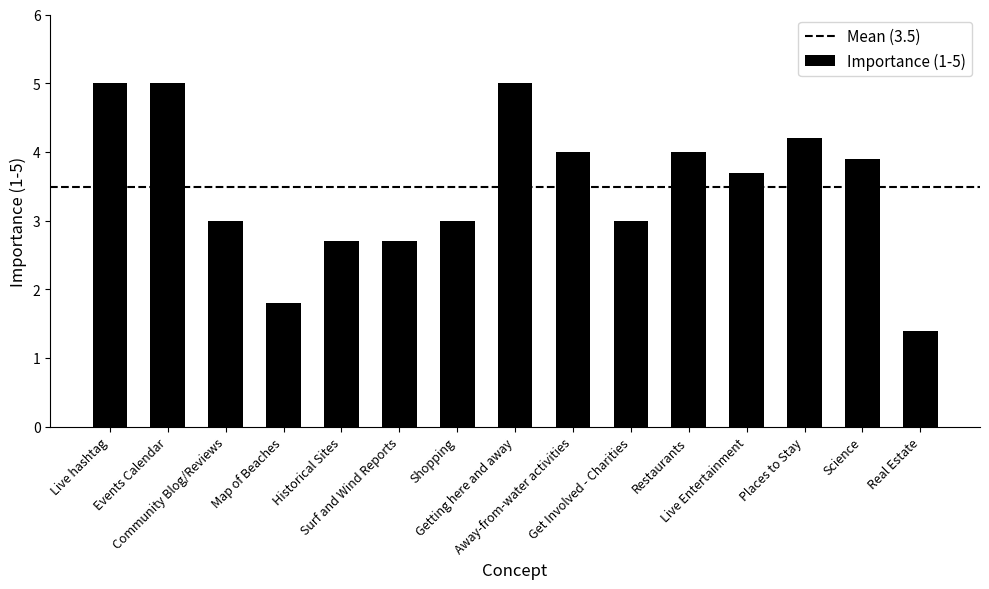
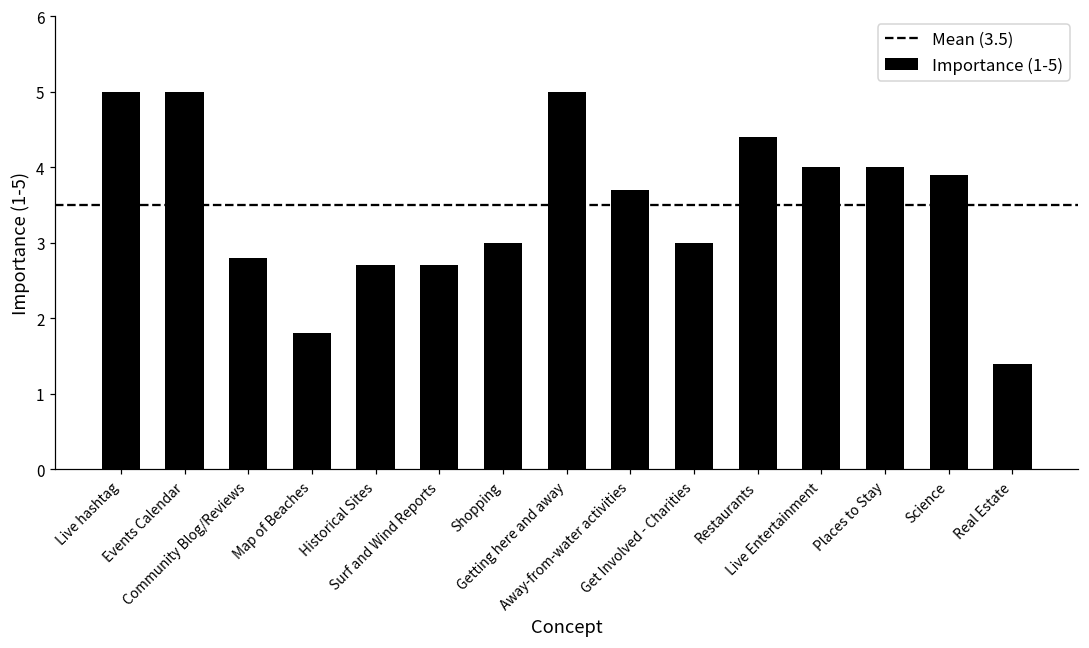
  {
    "Live hashtag": 5.0,
    "Events Calendar": 5.0,
-   "Community Blog/Reviews": 3.0,
+   "Community Blog/Reviews": 2.8,
    "Map of Beaches": 1.8,
    "Historical Sites": 2.7,
    "Surf and Wind Reports": 2.7,
    "Shopping": 3.0,
    "Getting here and away": 5.0,
-   "Away-from-water activities": 4.0,
+   "Away-from-water activities": 3.7,
    "Get Involved - Charities": 3.0,
-   "Restaurants": 4.0,
-   "Live Entertainment": 3.7,
-   "Places to Stay": 4.2,
+   "Restaurants": 4.4,
+   "Live Entertainment": 4.0,
+   "Places to Stay": 4.0,
    "Science": 3.9,
    "Real Estate": 1.4
  }
